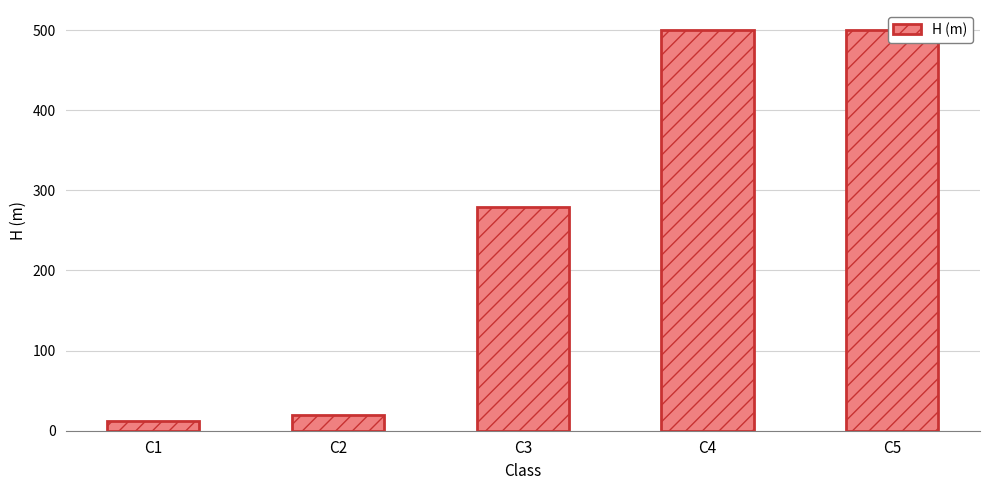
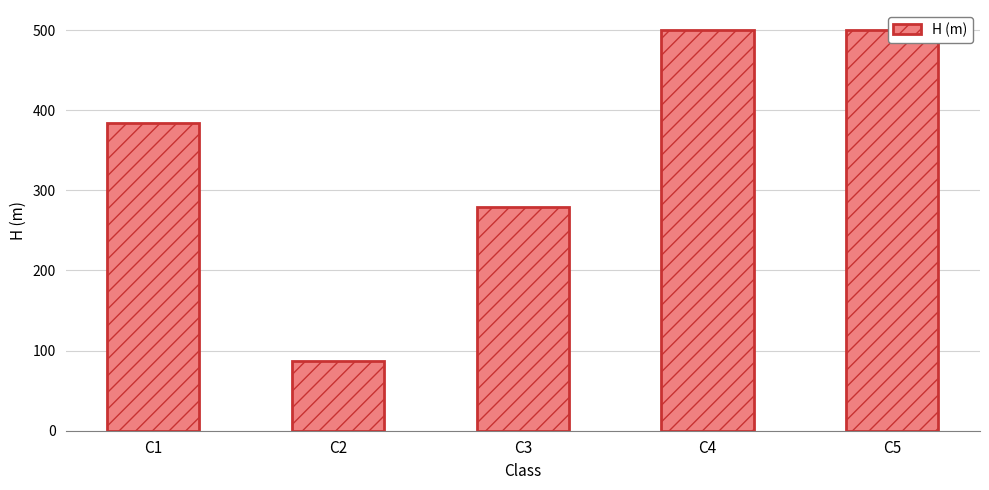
  {
-   "C1": 10,
-   "C2": 20,
+   "C1": 380,
+   "C2": 90,
    "C3": 280,
    "C4": 500
  }
